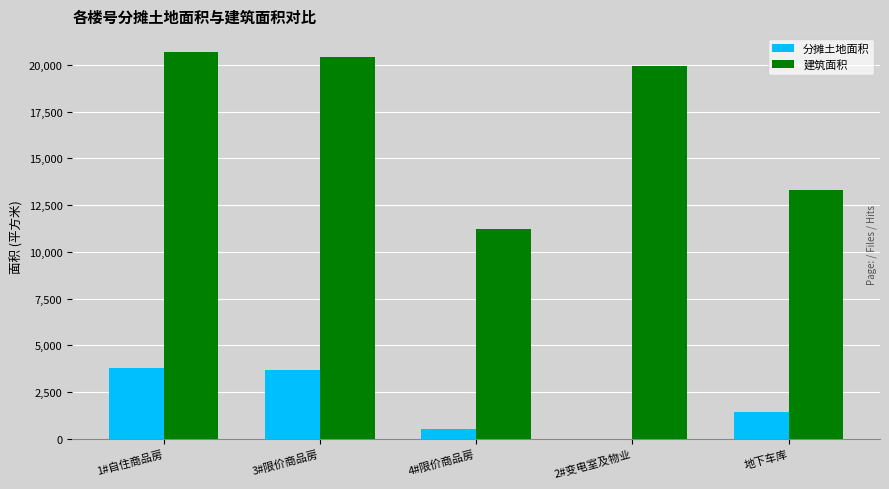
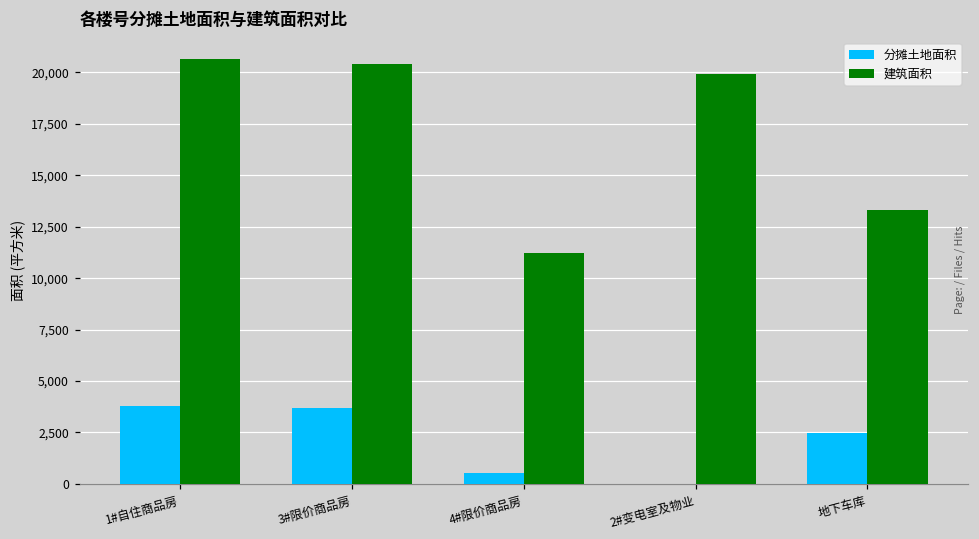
  {
    "分摊土地面积": {
      "1#自住商品房": "3,800",
      "3#限价商品房": "3,700",
      "4#限价商品房": "500",
-     "地下车库": "1,400"
+     "地下车库": "2,500"
    },
    "建筑面积": {
      "1#自住商品房": "20,700",
      "3#限价商品房": "20,400",
      "4#限价商品房": "11,200",
      "2#变电室及物业": "19,900",
      "地下车库": "13,300"
    }
  }
